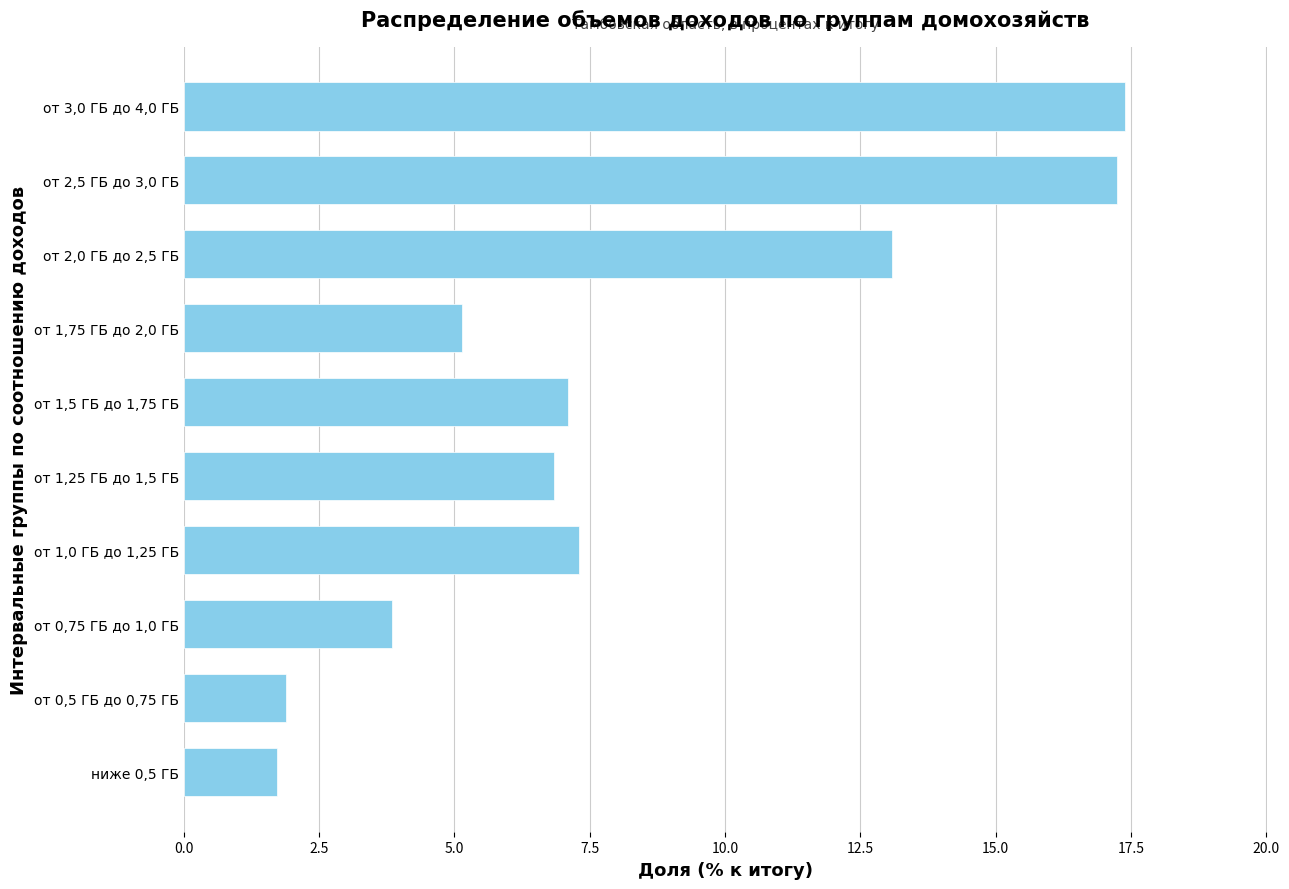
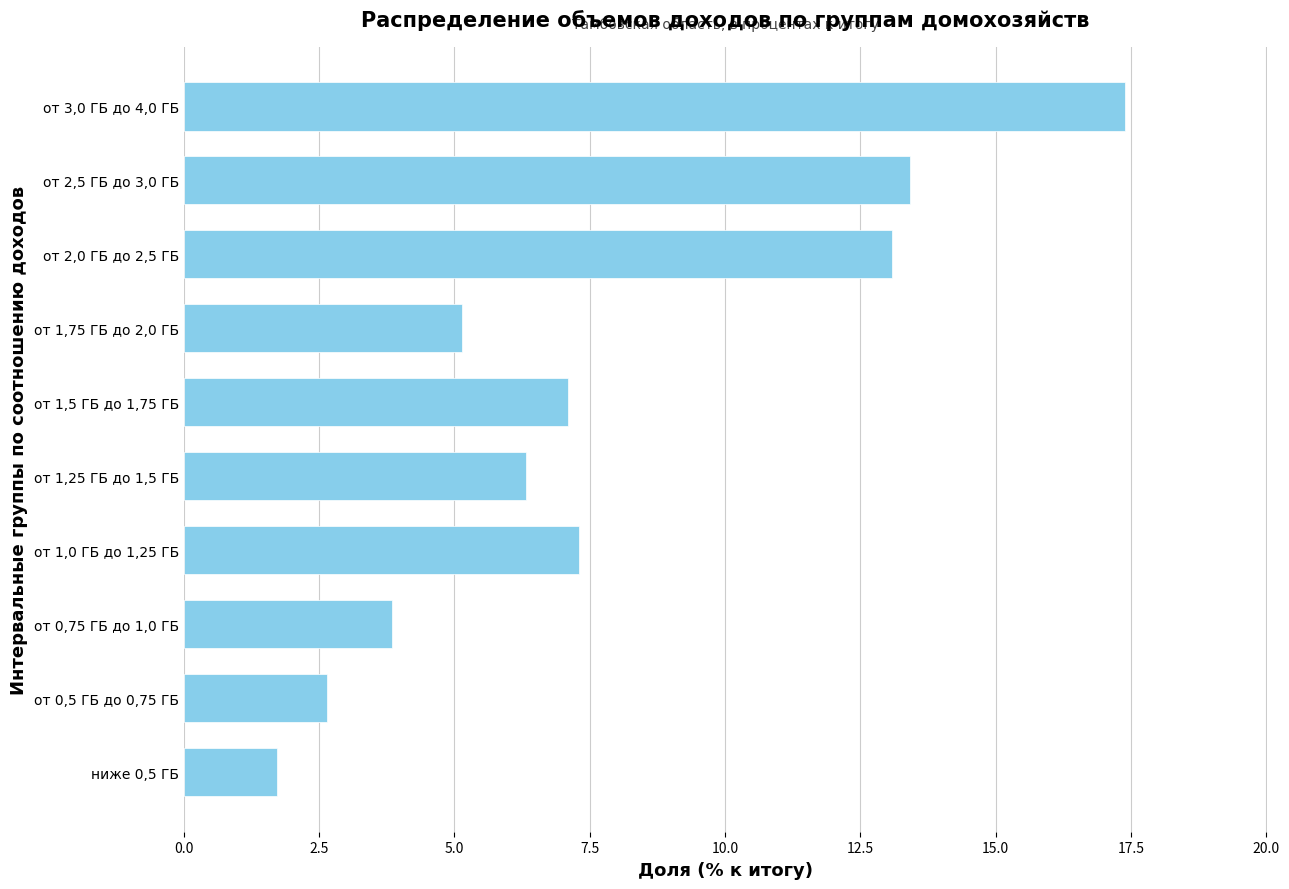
  {
    "от 3,0 ГБ до 4,0 ГБ": 17.4,
-   "от 2,5 ГБ до 3,0 ГБ": 17.2,
+   "от 2,5 ГБ до 3,0 ГБ": 13.4,
    "от 2,0 ГБ до 2,5 ГБ": 13.1,
    "от 1,75 ГБ до 2,0 ГБ": 5.1,
    "от 1,5 ГБ до 1,75 ГБ": 7.1,
-   "от 1,25 ГБ до 1,5 ГБ": 6.8,
+   "от 1,25 ГБ до 1,5 ГБ": 6.3,
    "от 1,0 ГБ до 1,25 ГБ": 7.3,
    "от 0,75 ГБ до 1,0 ГБ": 3.9,
-   "от 0,5 ГБ до 0,75 ГБ": 1.9,
+   "от 0,5 ГБ до 0,75 ГБ": 2.7,
    "ниже 0,5 ГБ": 1.7
  }
